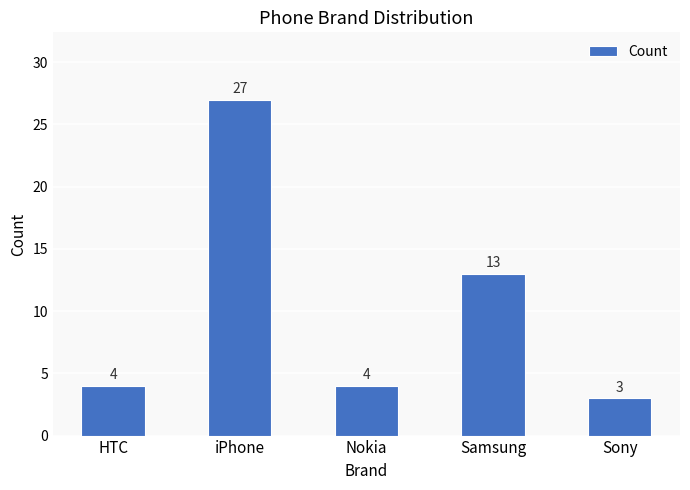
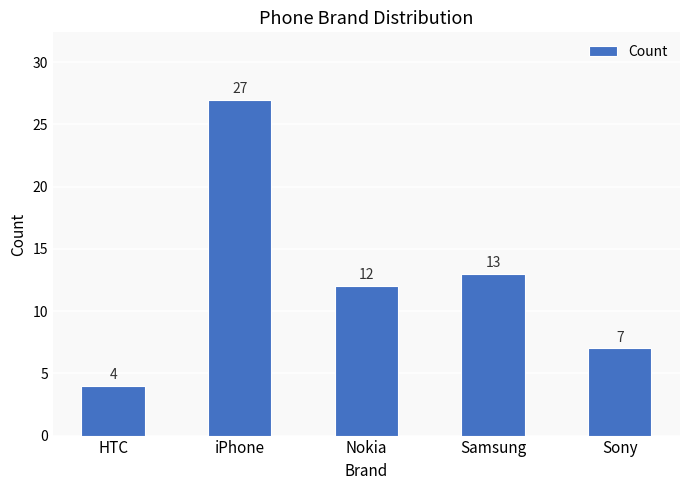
  {
    "HTC": 4,
    "iPhone": 27,
-   "Nokia": 4,
+   "Nokia": 12,
    "Samsung": 13,
-   "Sony": 3
+   "Sony": 7
  }
